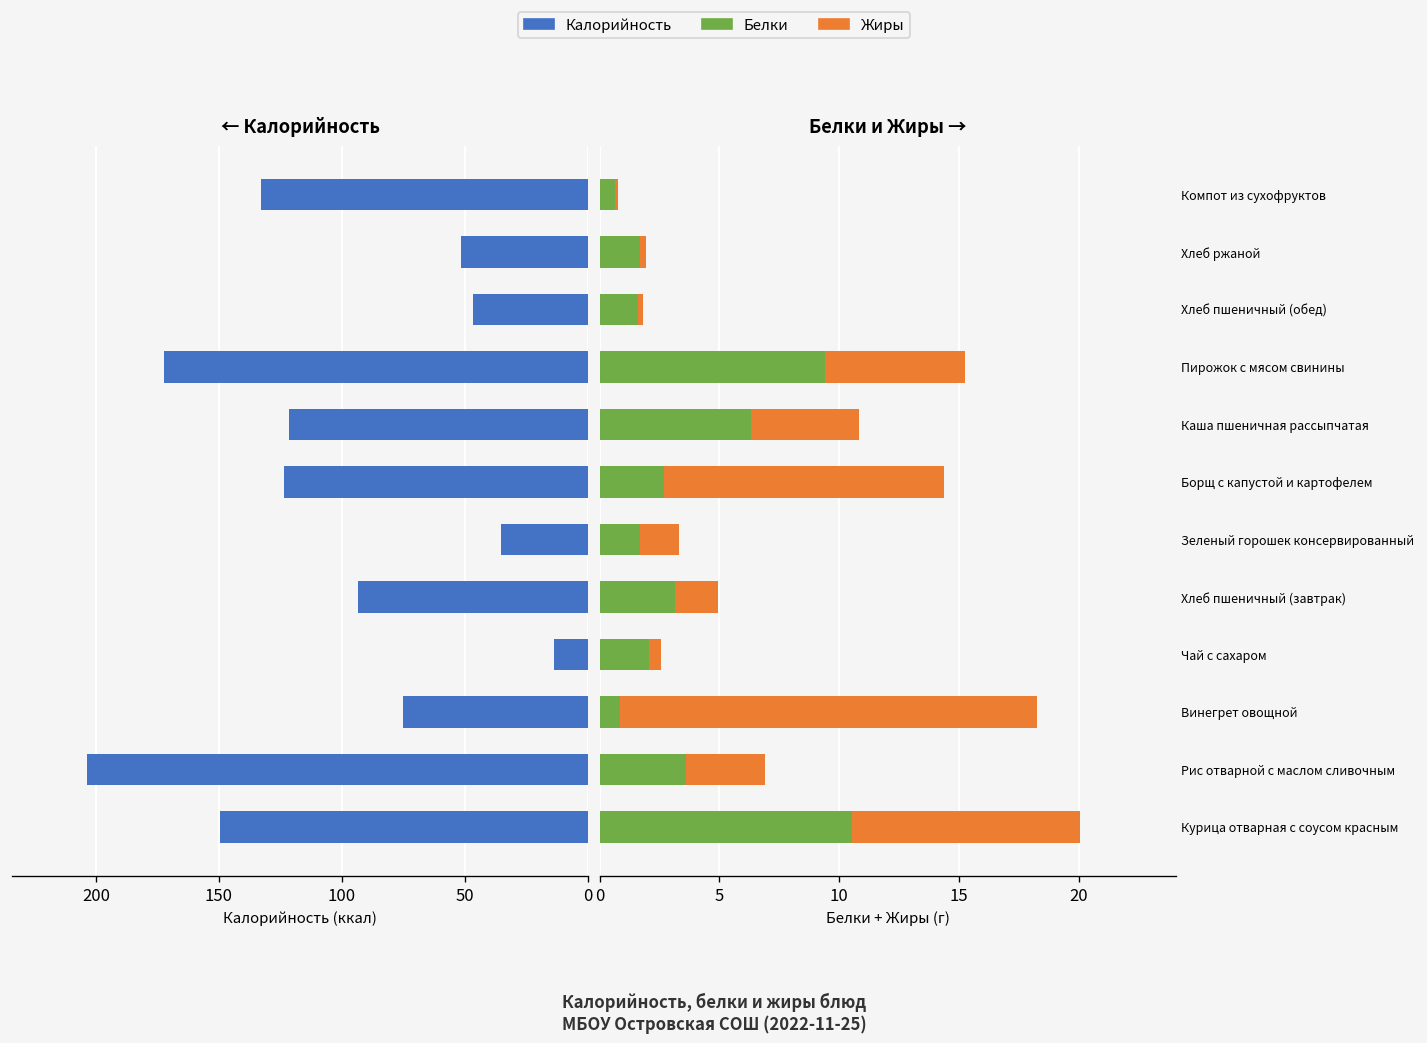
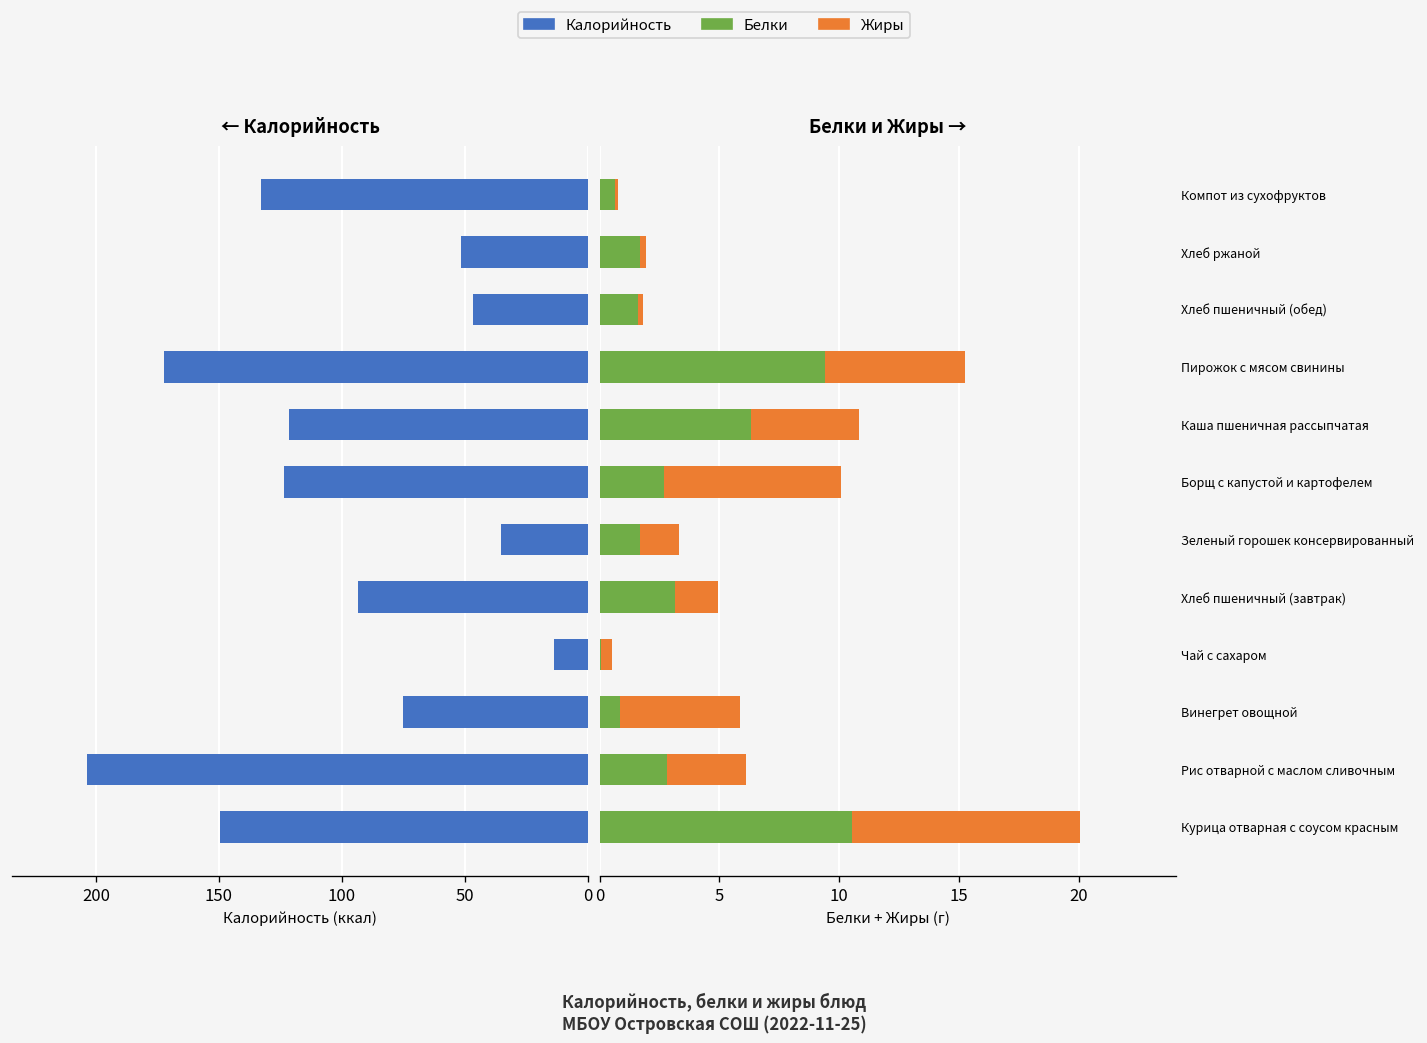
  {
    "Белки и Жиры →": {
      "Белки": {
        "Компот из сухофруктов": 0.7,
        "Хлеб ржаной": 1.7,
        "Хлеб пшеничный (обед)": 1.6,
        "Пирожок с мясом свинины": 9.4,
        "Каша пшеничная рассыпчатая": 6.3,
        "Борщ с капустой и картофелем": 2.7,
        "Зеленый горошек консервированный": 1.7,
        "Хлеб пшеничный (завтрак)": 3.2,
-       "Чай с сахаром": 2.1,
+       "Чай с сахаром": 0.1,
        "Винегрет овощной": 0.8,
-       "Рис отварной с маслом сливочным": 3.6,
+       "Рис отварной с маслом сливочным": 2.8,
        "Курица отварная с соусом красным": 10.5
      },
      "Жиры": {
        "Хлеб ржаной": 0.2,
        "Хлеб пшеничный (обед)": 0.2,
        "Пирожок с мясом свинины": 5.8,
        "Каша пшеничная рассыпчатая": 4.5,
-       "Борщ с капустой и картофелем": 11.7,
+       "Борщ с капустой и картофелем": 7.3,
        "Зеленый горошек консервированный": 1.6,
        "Хлеб пшеничный (завтрак)": 1.8,
        "Чай с сахаром": 0.5,
-       "Винегрет овощной": 17.4,
+       "Винегрет овощной": 5.0,
        "Рис отварной с маслом сливочным": 3.3,
        "Курица отварная с соусом красным": 9.5
      }
    }
  }
